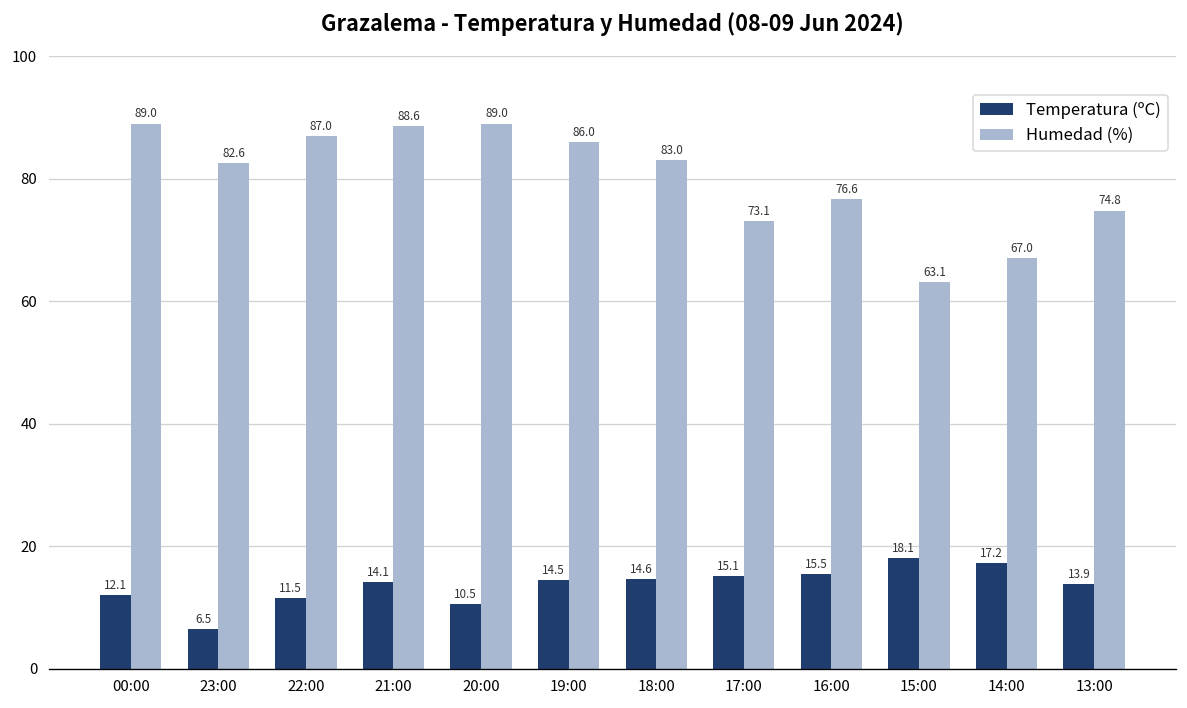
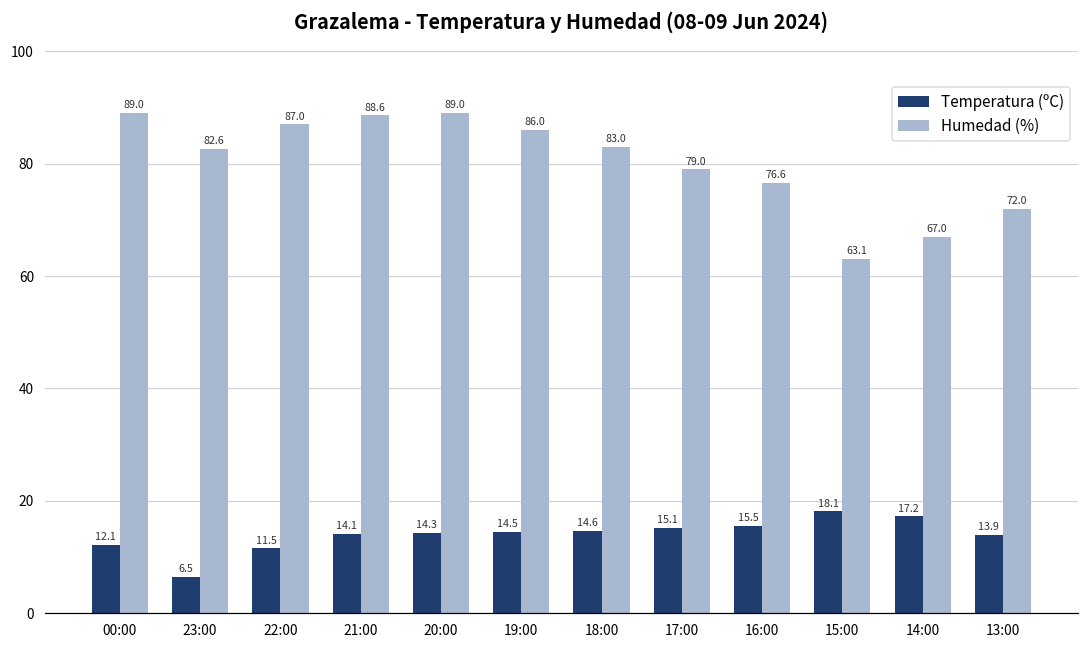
  {
    "Temperatura (ºC)": {
      "00:00": 12.1,
      "23:00": 6.5,
      "22:00": 11.5,
      "21:00": 14.1,
-     "20:00": 10.5,
+     "20:00": 14.3,
      "19:00": 14.5,
      "18:00": 14.6,
      "17:00": 15.1,
      "16:00": 15.5,
      "15:00": 18.1,
      "14:00": 17.2,
      "13:00": 13.9
    },
    "Humedad (%)": {
      "00:00": 89.0,
      "23:00": 82.6,
      "22:00": 87.0,
      "21:00": 88.6,
      "20:00": 89.0,
      "19:00": 86.0,
      "18:00": 83.0,
-     "17:00": 73.1,
+     "17:00": 79.0,
      "16:00": 76.6,
      "15:00": 63.1,
      "14:00": 67.0,
-     "13:00": 74.8
+     "13:00": 72.0
    }
  }
